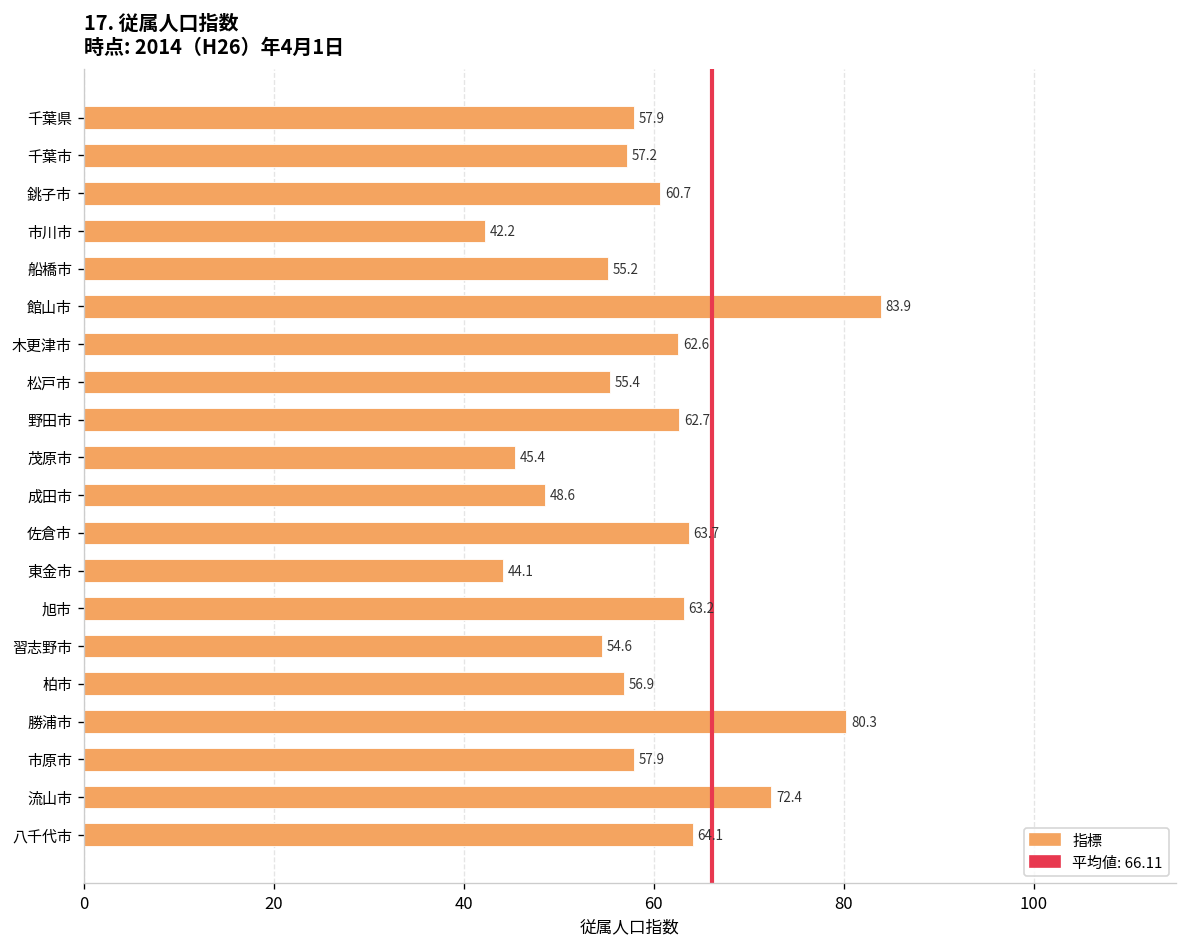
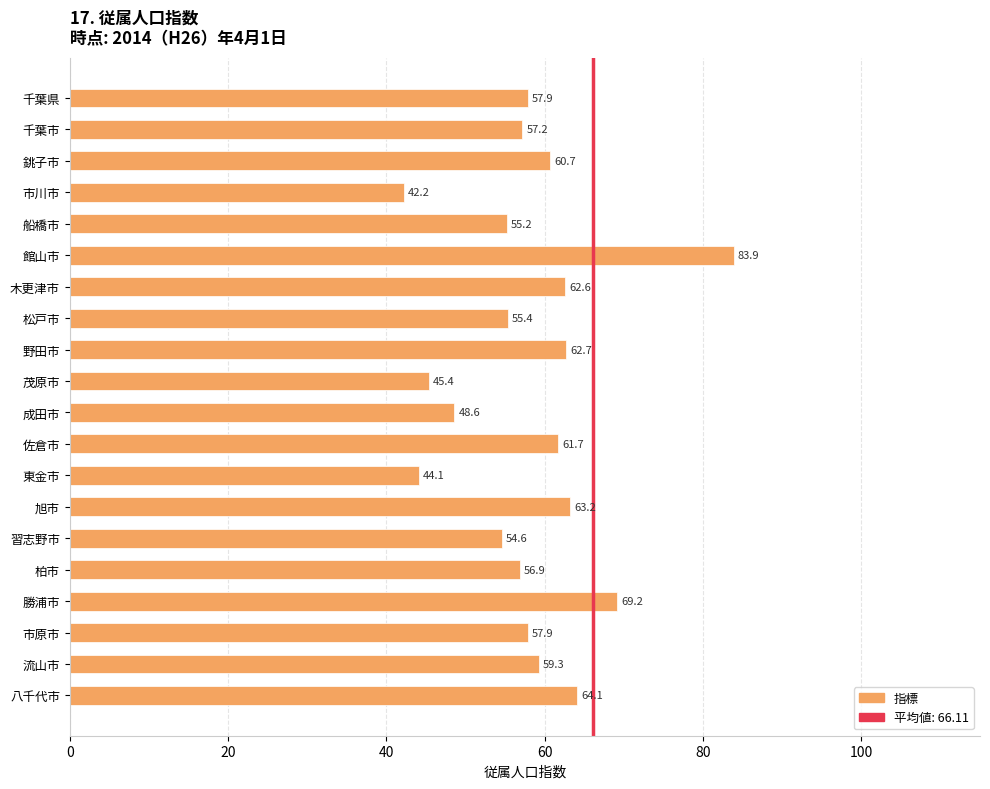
  {
    "千葉県": 57.9,
    "千葉市": 57.2,
    "銚子市": 60.7,
    "市川市": 42.2,
    "船橋市": 55.2,
    "館山市": 83.9,
    "木更津市": 62.6,
    "松戸市": 55.4,
    "野田市": 62.7,
    "茂原市": 45.4,
    "成田市": 48.6,
-   "佐倉市": 63.7,
+   "佐倉市": 61.7,
    "東金市": 44.1,
    "旭市": 63.2,
    "習志野市": 54.6,
    "柏市": 56.9,
-   "勝浦市": 80.3,
+   "勝浦市": 69.2,
    "市原市": 57.9,
-   "流山市": 72.4,
+   "流山市": 59.3,
    "八千代市": 64.1
  }
